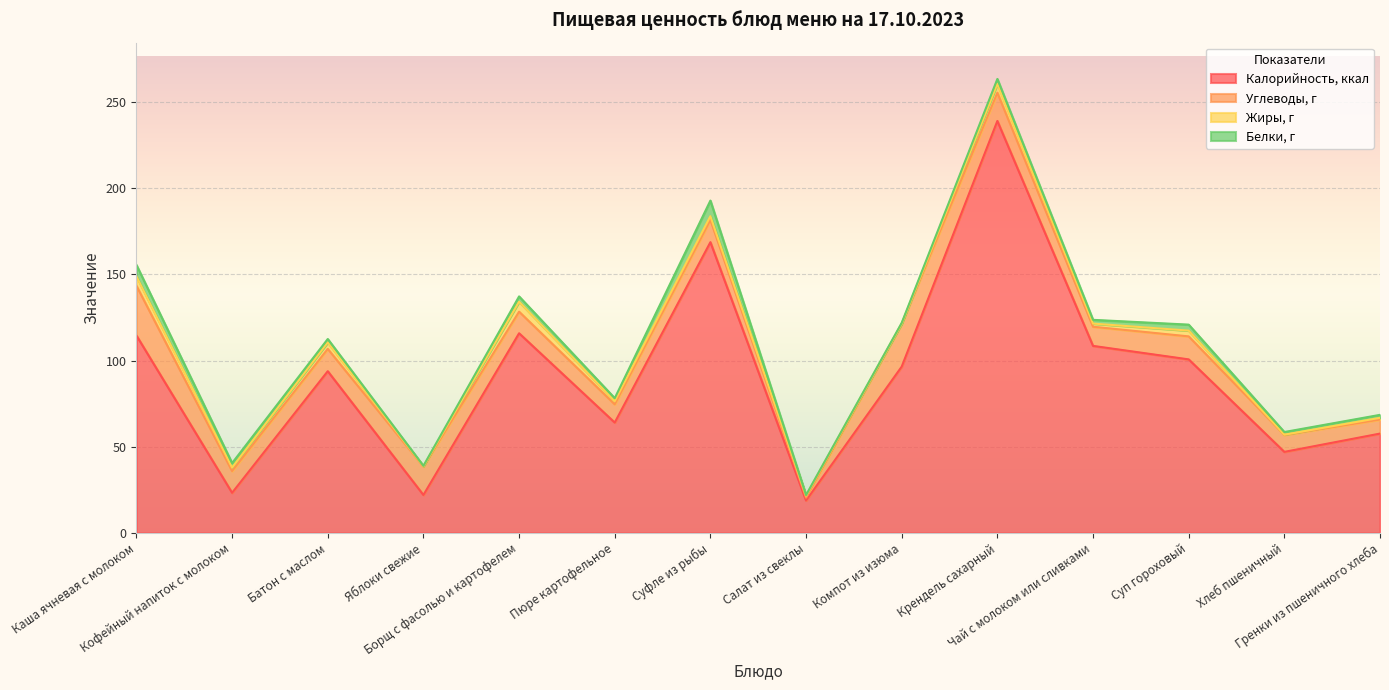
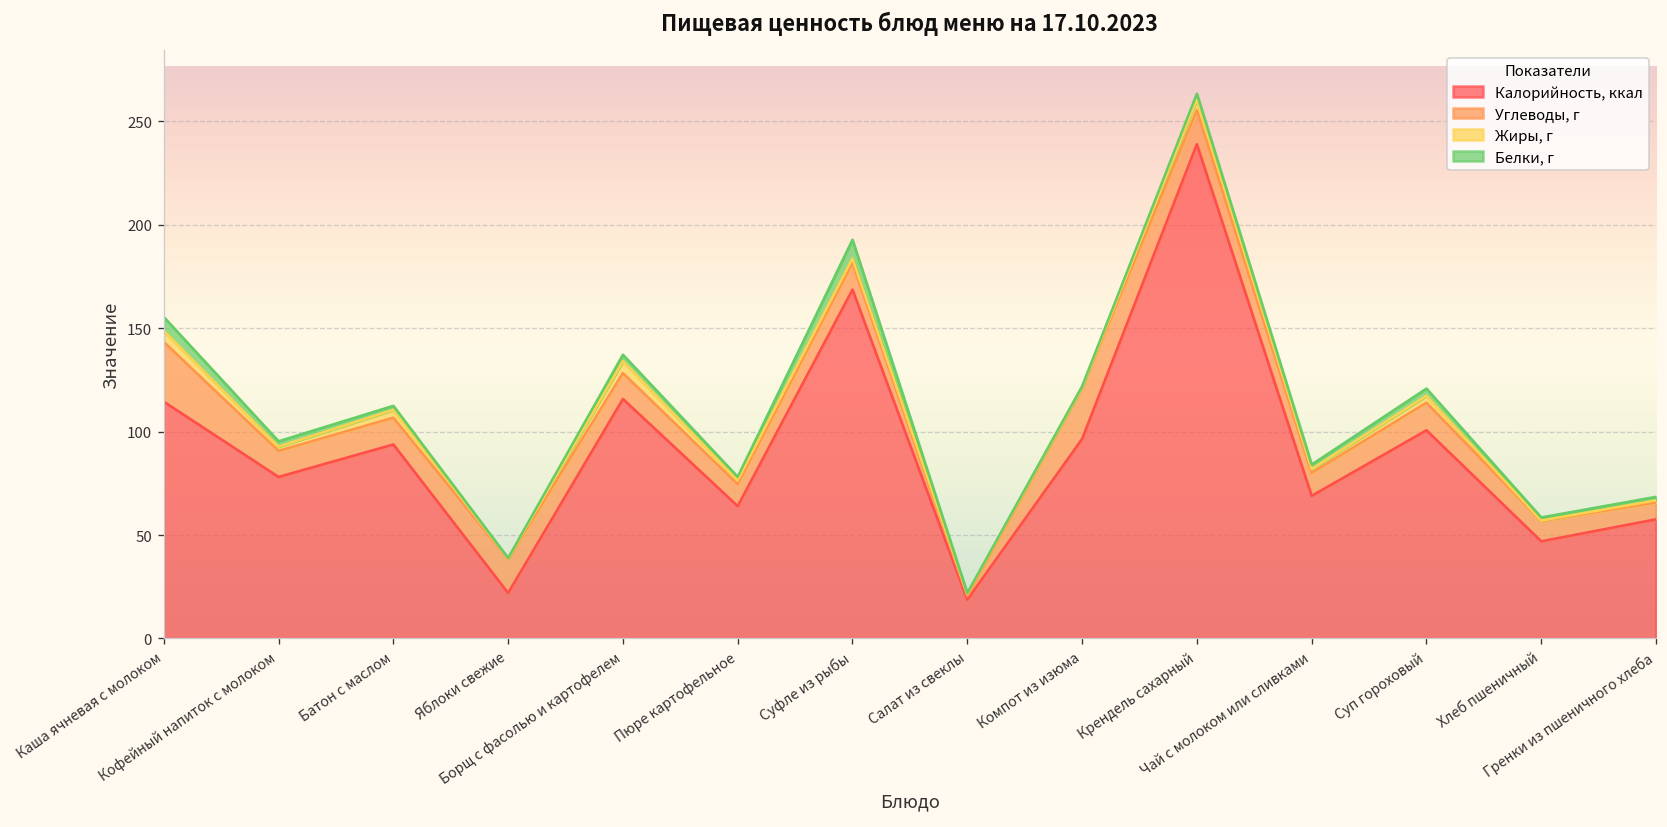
  {
    "Калорийность, ккал": {
      "Каша ячневая с молоком": 115,
-     "Кофейный напиток с молоком": 23,
+     "Кофейный напиток с молоком": 78,
      "Батон с маслом": 94,
      "Яблоки свежие": 22,
      "Борщ с фасолью и картофелем": 116,
      "Пюре картофельное": 64,
      "Суфле из рыбы": 169,
      "Салат из свеклы": 19,
      "Компот из изюма": 96,
      "Крендель сахарный": 239,
-     "Чай с молоком или сливками": 108,
+     "Чай с молоком или сливками": 69,
      "Суп гороховый": 101,
      "Хлеб пшеничный": 47,
      "Гренки из пшеничного хлеба": 58
    },
    "Углеводы, г": {
      "Каша ячневая с молоком": 29,
      "Кофейный напиток с молоком": 13,
      "Батон с маслом": 13,
      "Борщ с фасолью и картофелем": 13,
      "Пюре картофельное": 11,
      "Суфле из рыбы": 13,
      "Крендель сахарный": 16,
      "Чай с молоком или сливками": 11,
      "Суп гороховый": 13
    },
    "Жиры, г": {
      "Каша ячневая с молоком": 5,
      "Кофейный напиток с молоком": 2,
      "Батон с маслом": 4,
      "Борщ с фасолью и картофелем": 6,
      "Пюре картофельное": 2,
      "Суфле из рыбы": 2,
      "Крендель сахарный": 5,
      "Чай с молоком или сливками": 2,
      "Суп гороховый": 3
    },
    "Белки, г": {
      "Каша ячневая с молоком": 7,
      "Кофейный напиток с молоком": 3,
      "Батон с маслом": 2,
      "Борщ с фасолью и картофелем": 3,
      "Пюре картофельное": 2,
      "Суфле из рыбы": 9,
      "Крендель сахарный": 3,
      "Чай с молоком или сливками": 2,
      "Суп гороховый": 3,
      "Хлеб пшеничный": 2,
      "Гренки из пшеничного хлеба": 2
    }
  }
